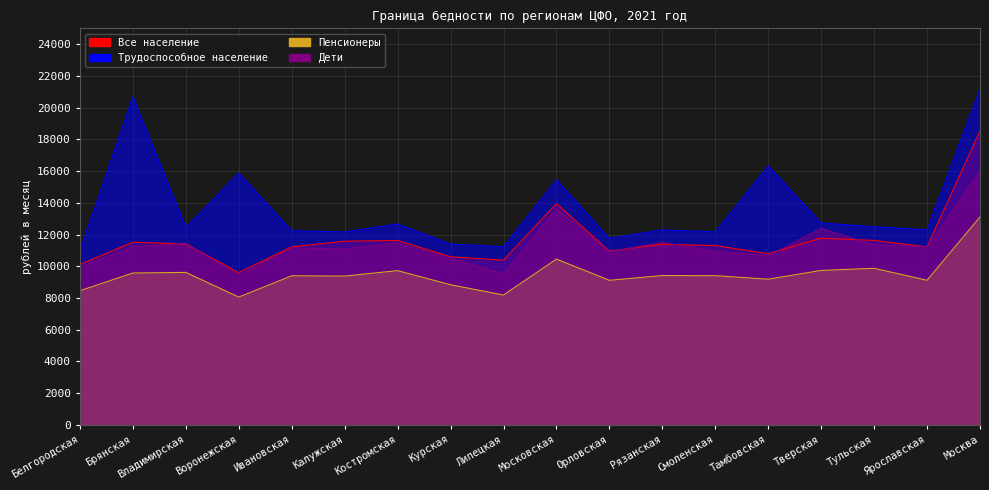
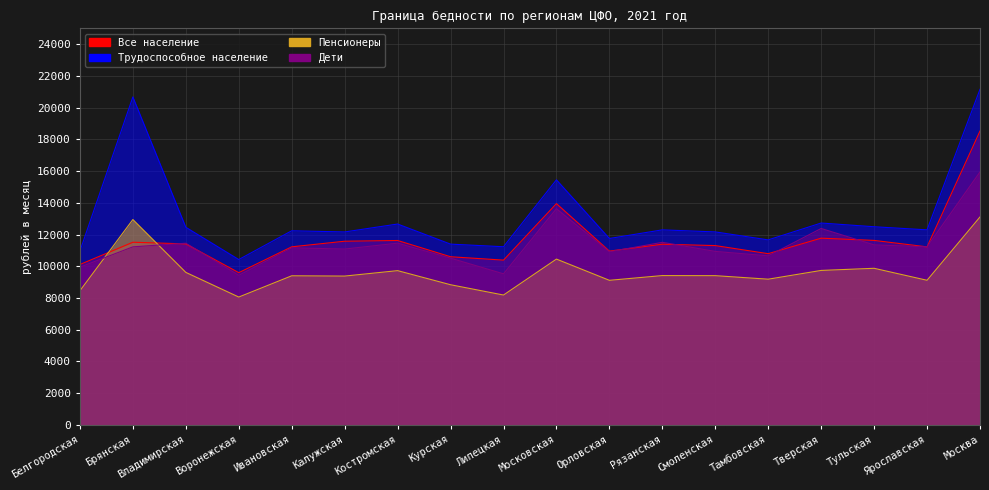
  {
    "Все население": {
      "Белгородская": 10100,
      "Брянская": 11500,
      "Воронежская": 9600,
      "Калужская": 11600,
      "Костромская": 11600,
      "Липецкая": 10400,
      "Московская": 13900,
      "Смоленская": 11300,
      "Тверская": 11800,
      "Тульская": 11600,
      "Москва": 18500
    },
    "Трудоспособное население": {
      "Белгородская": 11000,
      "Брянская": 20700,
      "Владимирская": 12500,
-     "Воронежская": 15900,
+     "Воронежская": 10400,
      "Ивановская": 12200,
      "Калужская": 12200,
      "Костромская": 12700,
      "Курская": 11400,
      "Липецкая": 11200,
      "Московская": 15400,
      "Орловская": 11700,
      "Рязанская": 12300,
      "Смоленская": 12200,
-     "Тамбовская": 16300,
+     "Тамбовская": 11700,
      "Тверская": 12700,
      "Тульская": 12500,
      "Ярославская": 12300,
      "Москва": 21200
    },
    "Пенсионеры": {
      "Белгородская": 8500,
-     "Брянская": 9600,
+     "Брянская": 12900,
      "Владимирская": 9600,
      "Воронежская": 8100,
      "Ивановская": 9400,
      "Калужская": 9400,
      "Костромская": 9700,
      "Курская": 8800,
      "Липецкая": 8200,
      "Московская": 10400,
      "Орловская": 9100,
      "Рязанская": 9400,
      "Смоленская": 9400,
      "Тамбовская": 9200,
      "Тверская": 9700,
      "Тульская": 9900,
      "Ярославская": 9100,
      "Москва": 13100
    },
    "Дети": {
      "Белгородская": 9900,
      "Брянская": 11200,
      "Воронежская": 9400,
      "Калужская": 11100,
      "Костромская": 11500,
      "Липецкая": 9500,
      "Московская": 13600,
      "Смоленская": 10900,
      "Тверская": 12400,
      "Тульская": 11300,
      "Москва": 15900
    }
  }
